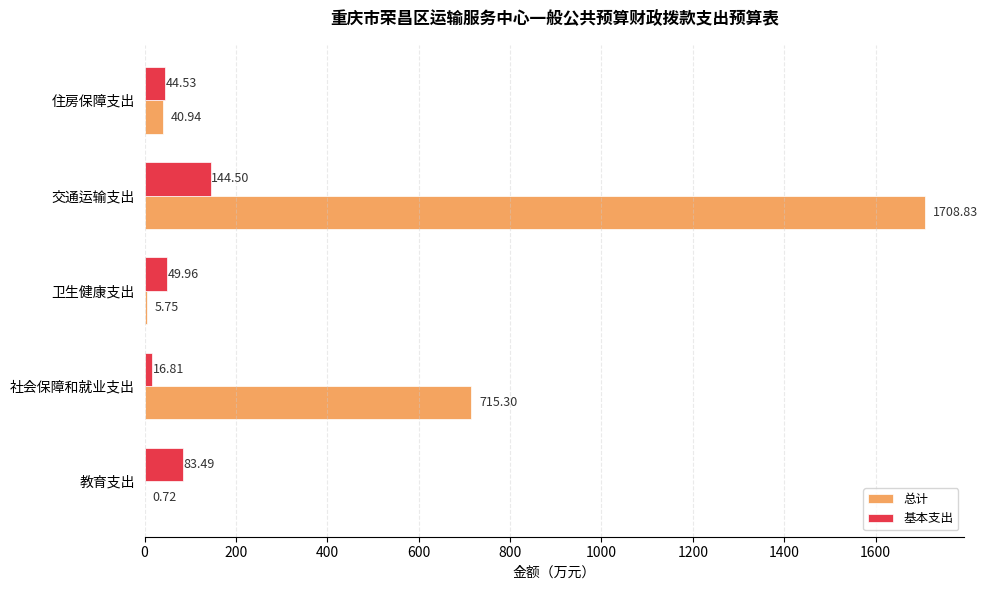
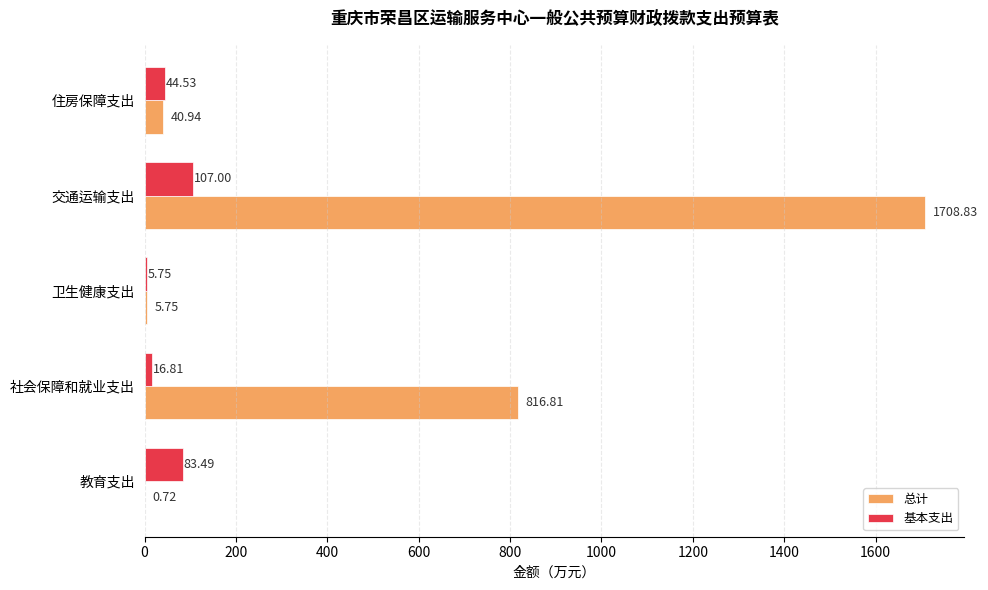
  {
    "总计": {
      "住房保障支出": 40.94,
      "交通运输支出": 1708.83,
      "卫生健康支出": 5.75,
-     "社会保障和就业支出": 715.30,
+     "社会保障和就业支出": 816.81,
      "教育支出": 0.72
    },
    "基本支出": {
      "住房保障支出": 44.53,
-     "交通运输支出": 144.50,
-     "卫生健康支出": 49.96,
+     "交通运输支出": 107.00,
+     "卫生健康支出": 5.75,
      "社会保障和就业支出": 16.81,
      "教育支出": 83.49
    }
  }
